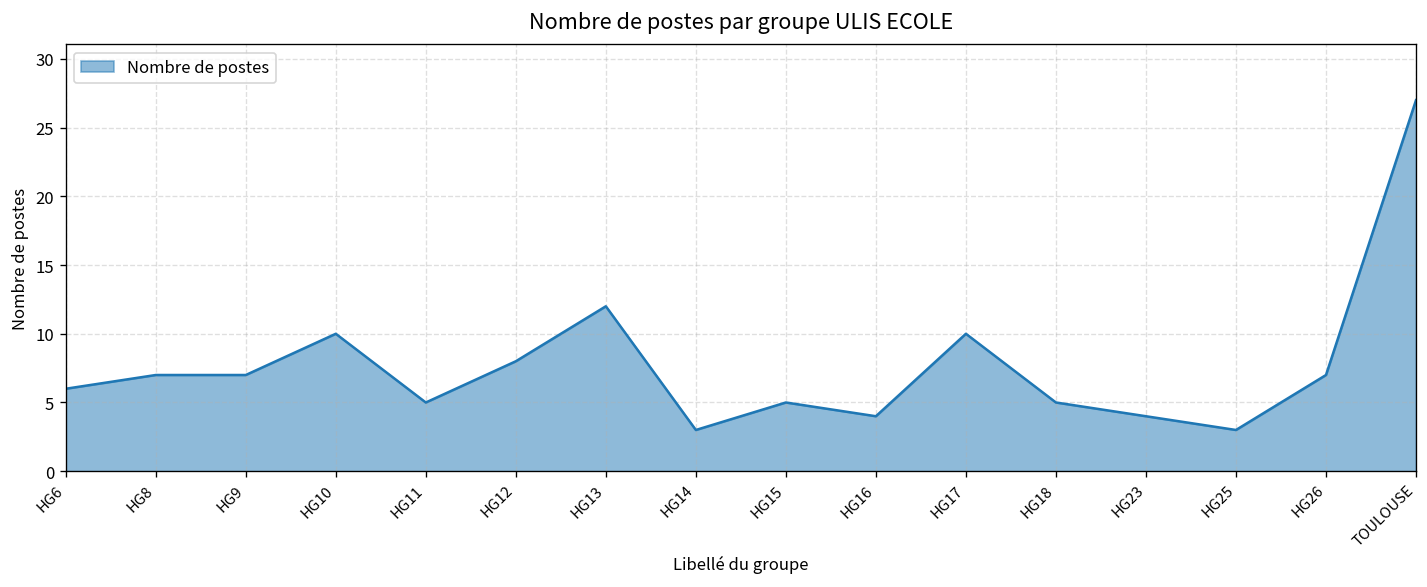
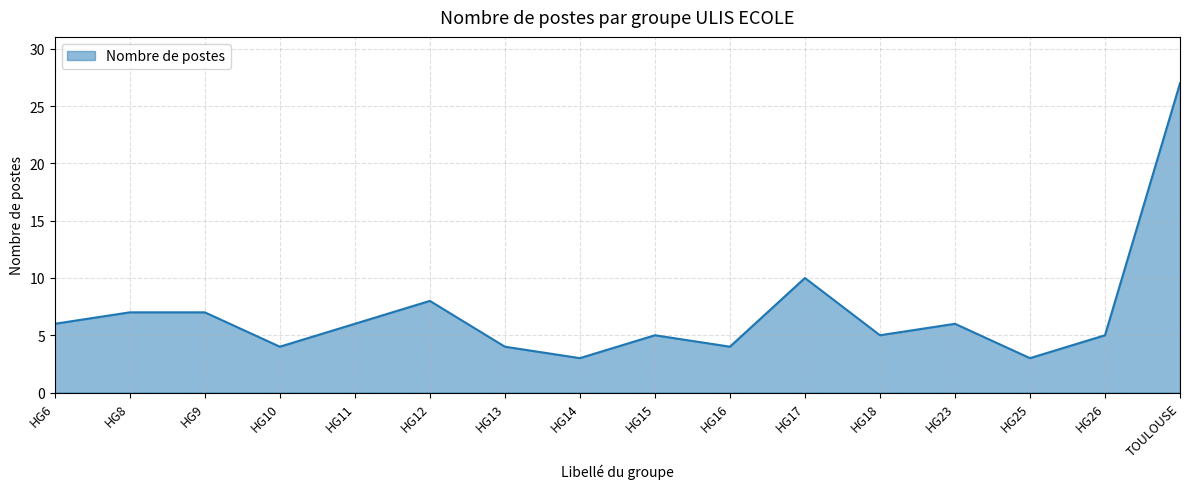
  {
    "HG6": 6,
    "HG8": 7,
    "HG9": 7,
-   "HG10": 10,
-   "HG11": 5,
+   "HG10": 4,
+   "HG11": 6,
    "HG12": 8,
-   "HG13": 12,
+   "HG13": 4,
    "HG14": 3,
    "HG15": 5,
    "HG16": 4,
    "HG17": 10,
    "HG18": 5,
-   "HG23": 4,
+   "HG23": 6,
    "HG25": 3,
-   "HG26": 7,
+   "HG26": 5,
    "TOULOUSE": 27
  }
